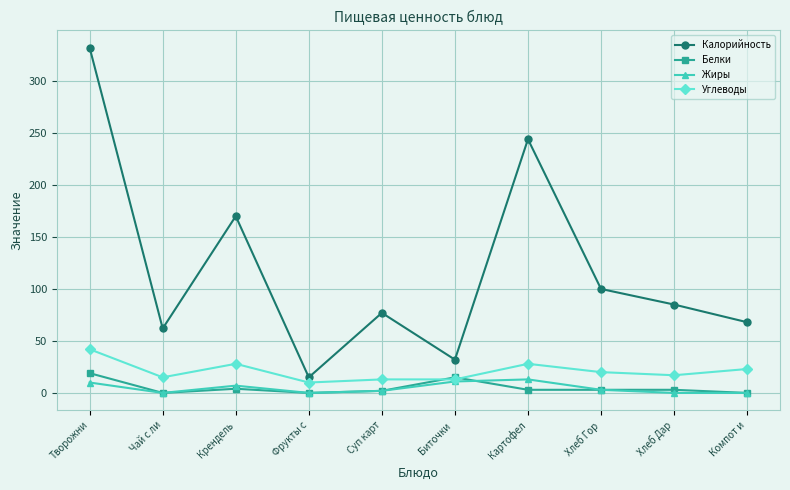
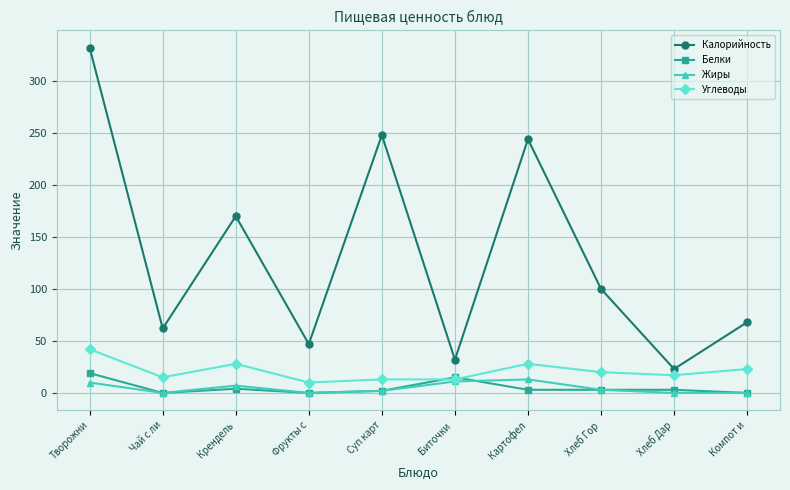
  {
    "Калорийность": {
      "Творожни": 332,
      "Чай с ли": 62,
      "Крендель": 170,
-     "Фрукты с": 15,
-     "Суп карт": 77,
+     "Фрукты с": 47,
+     "Суп карт": 248,
      "Биточки": 32,
      "Картофел": 244,
      "Хлеб Гор": 100,
-     "Хлеб Дар": 85,
+     "Хлеб Дар": 23,
      "Компот и": 68
    }
  }
